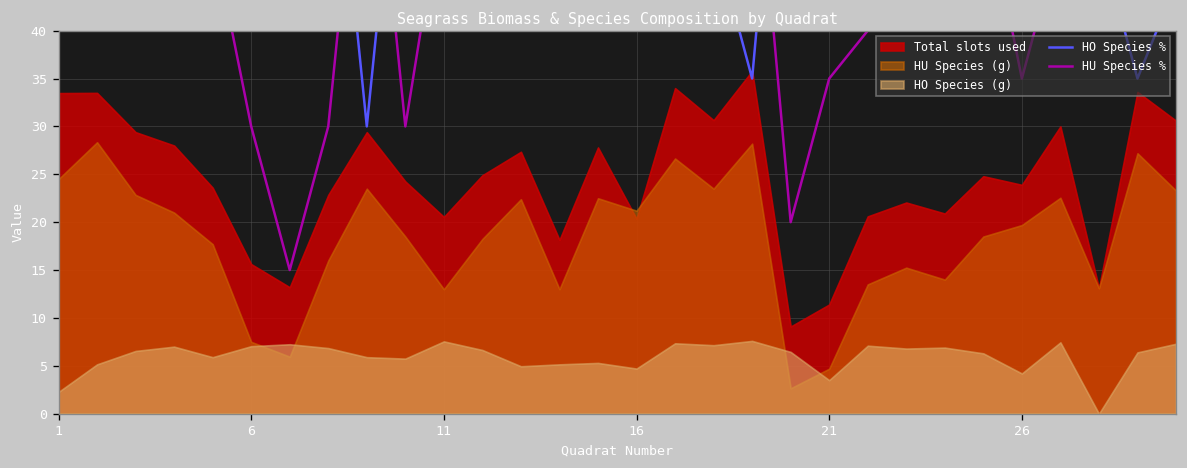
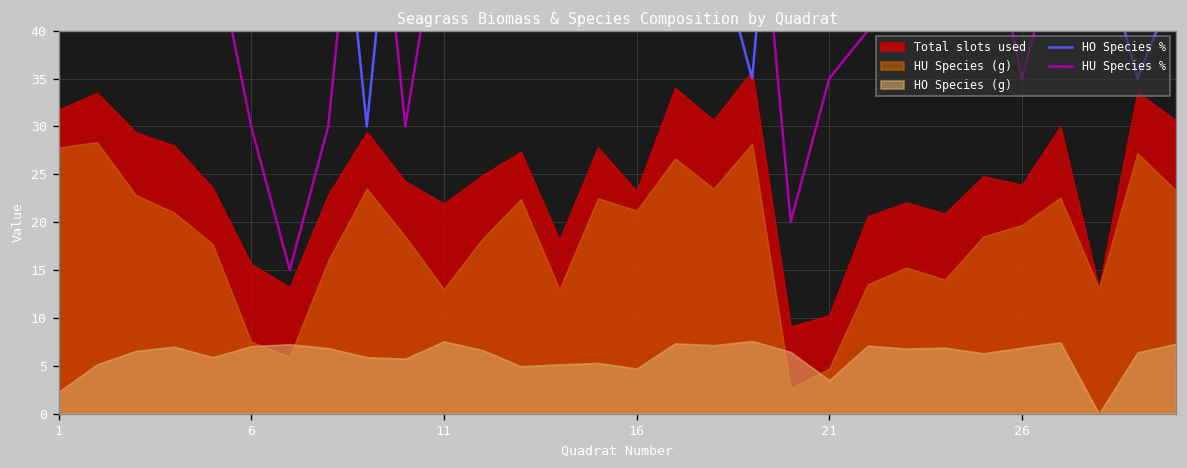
  {
    "Total slots used": {
-     "1": 33,
+     "1": 32,
      "6": 16,
-     "11": 21,
-     "16": 20,
-     "21": 11,
+     "11": 22,
+     "16": 23,
+     "21": 10,
      "26": 24
    },
    "HU Species (g)": {
-     "1": 25,
+     "1": 28,
      "6": 8,
      "11": 13,
      "16": 21,
      "21": 5,
      "26": 20
    },
    "HU Species %": {
      "6": 30,
      "21": 35
    },
    "HO Species (g)": {
      "1": 2,
      "6": 7,
      "11": 8,
      "16": 5,
      "21": 4,
-     "26": 4
+     "26": 7
    }
  }
